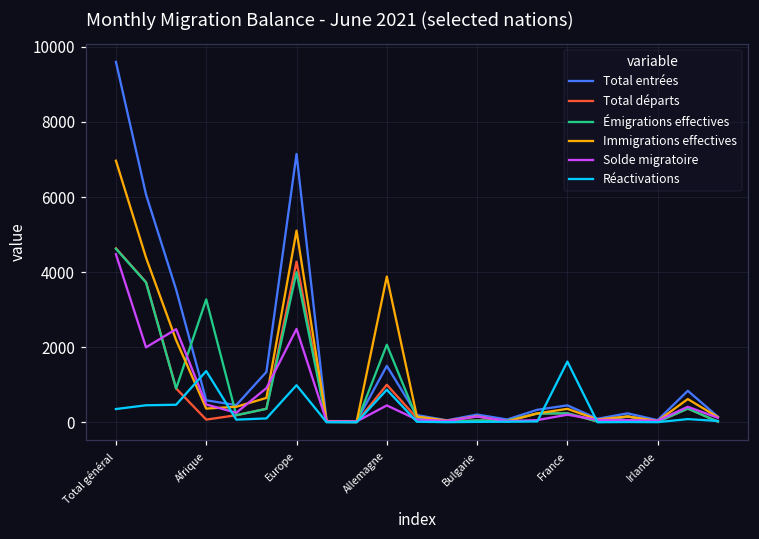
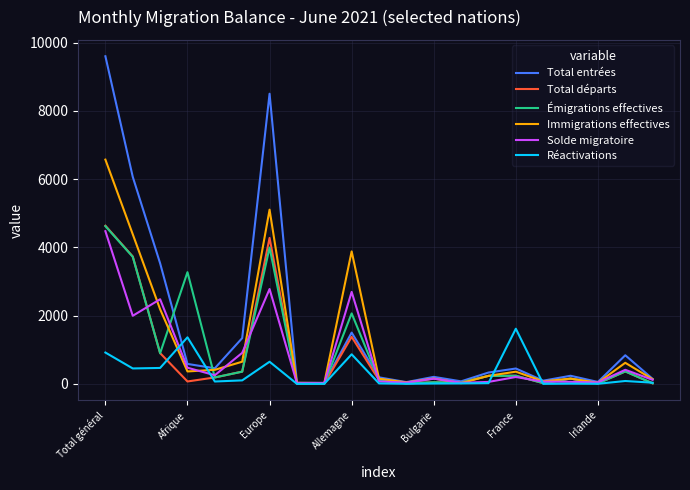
  {
    "Total entrées": {
      "Total général": 9600,
      "Afrique": 600,
-     "Europe": 7100,
+     "Europe": 8500,
      "Allemagne": 1500,
      "France": 500
    },
    "Total départs": {
      "Afrique": 100,
      "Europe": 4300,
-     "Allemagne": 1000
+     "Allemagne": 1400
    },
    "Émigrations effectives": {
      "Afrique": 3300,
      "Europe": 4000,
      "Allemagne": 2100
    },
    "Immigrations effectives": {
-     "Total général": 7000,
+     "Total général": 6600,
      "Afrique": 400,
      "Europe": 5100,
      "Allemagne": 3900,
      "France": 400
    },
    "Solde migratoire": {
      "Total général": 4500,
      "Afrique": 500,
-     "Europe": 2500,
-     "Allemagne": 400
+     "Europe": 2800,
+     "Allemagne": 2700
    },
    "Réactivations": {
-     "Total général": 400,
+     "Total général": 900,
      "Afrique": 1400,
-     "Europe": 1000,
+     "Europe": 600,
      "Allemagne": 900,
      "France": 1600
    }
  }
